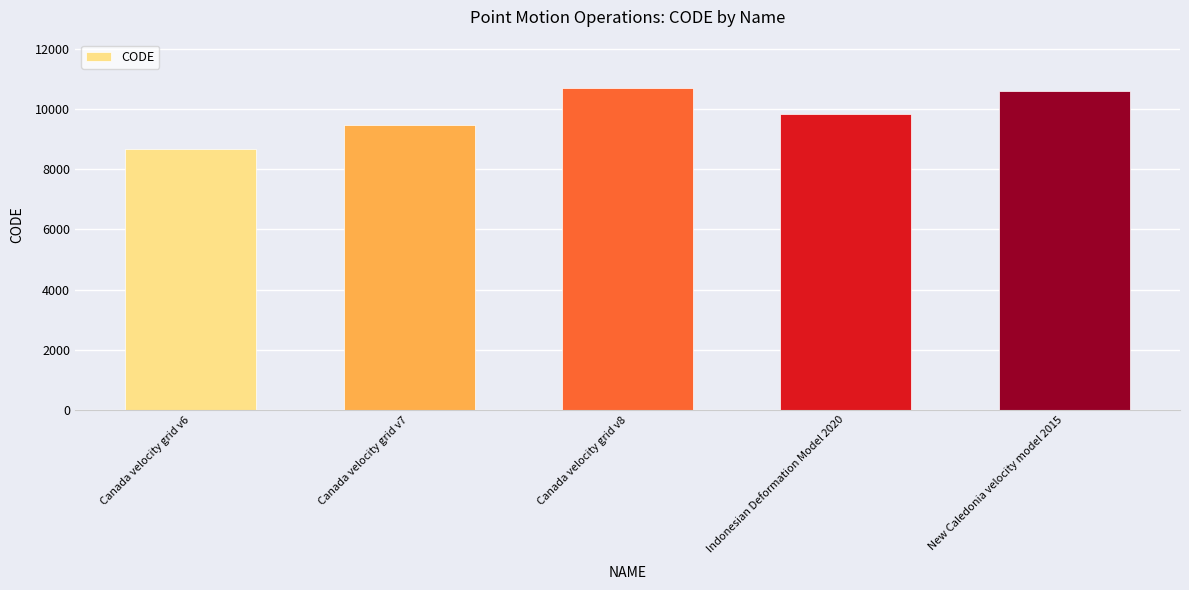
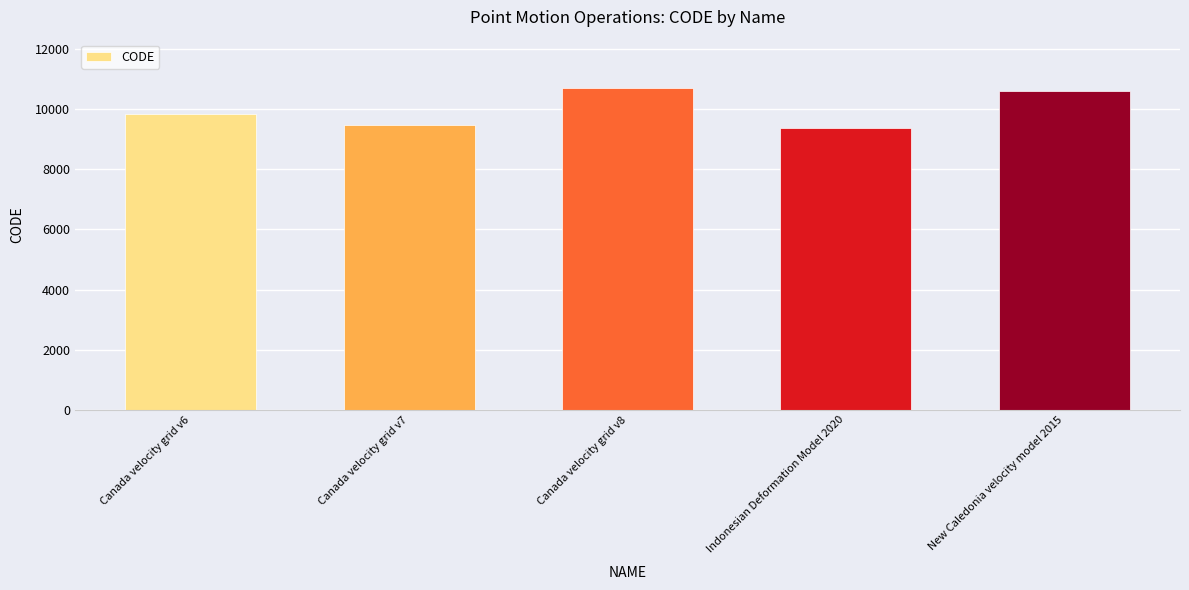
  {
-   "Canada velocity grid v6": 8700,
+   "Canada velocity grid v6": 9800,
    "Canada velocity grid v7": 9500,
    "Canada velocity grid v8": 10700,
-   "Indonesian Deformation Model 2020": 9800,
+   "Indonesian Deformation Model 2020": 9400,
    "New Caledonia velocity model 2015": 10600
  }
